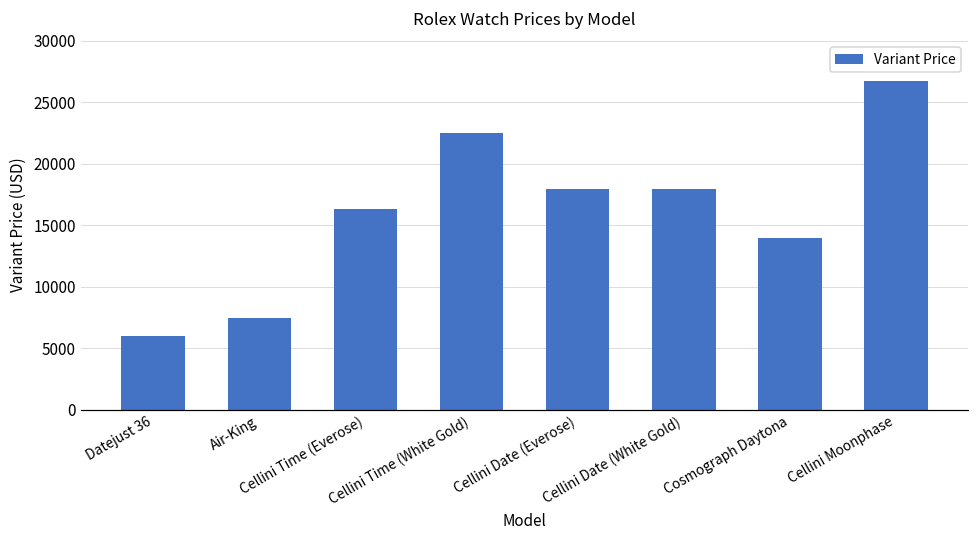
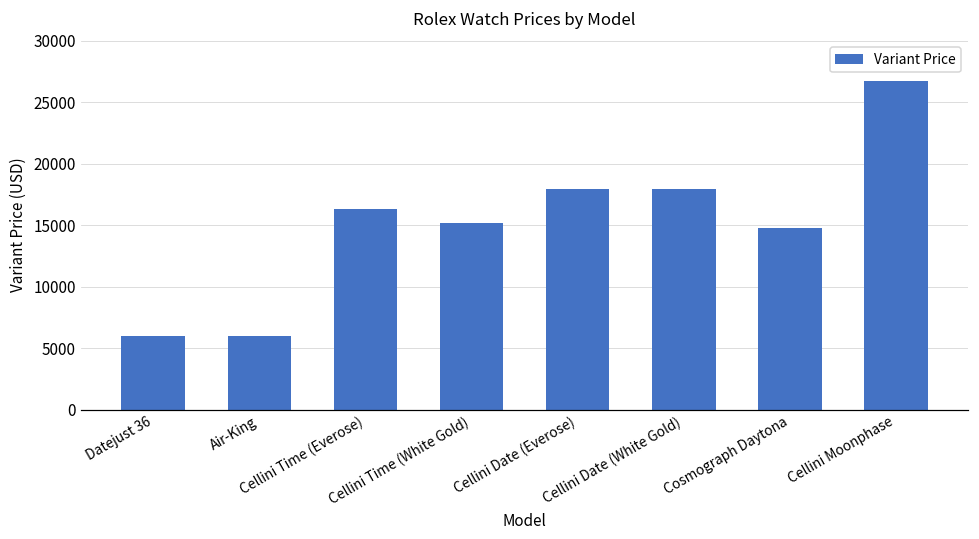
  {
    "Datejust 36": 6000,
-   "Air-King": 7500,
+   "Air-King": 6000,
    "Cellini Time (Everose)": 16300,
-   "Cellini Time (White Gold)": 22500,
+   "Cellini Time (White Gold)": 15200,
    "Cellini Date (Everose)": 17900,
    "Cellini Date (White Gold)": 17900,
-   "Cosmograph Daytona": 13900,
+   "Cosmograph Daytona": 14800,
    "Cellini Moonphase": 26700
  }
